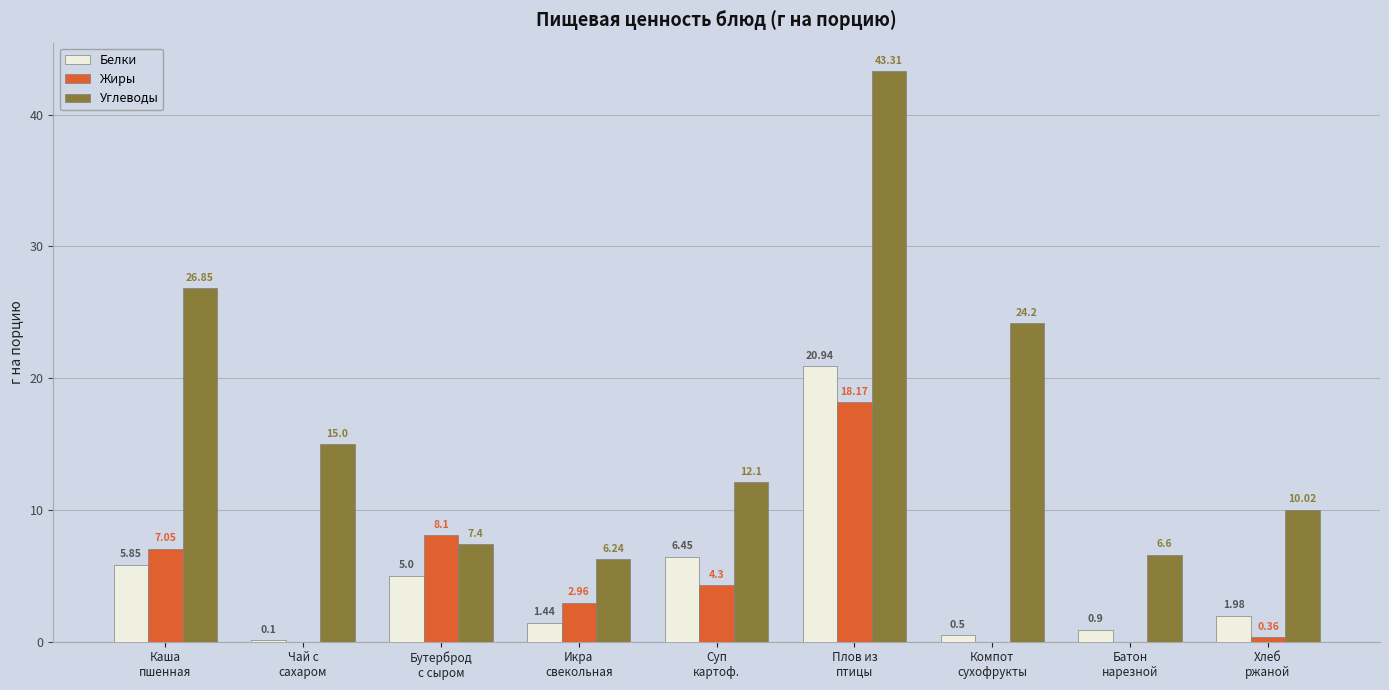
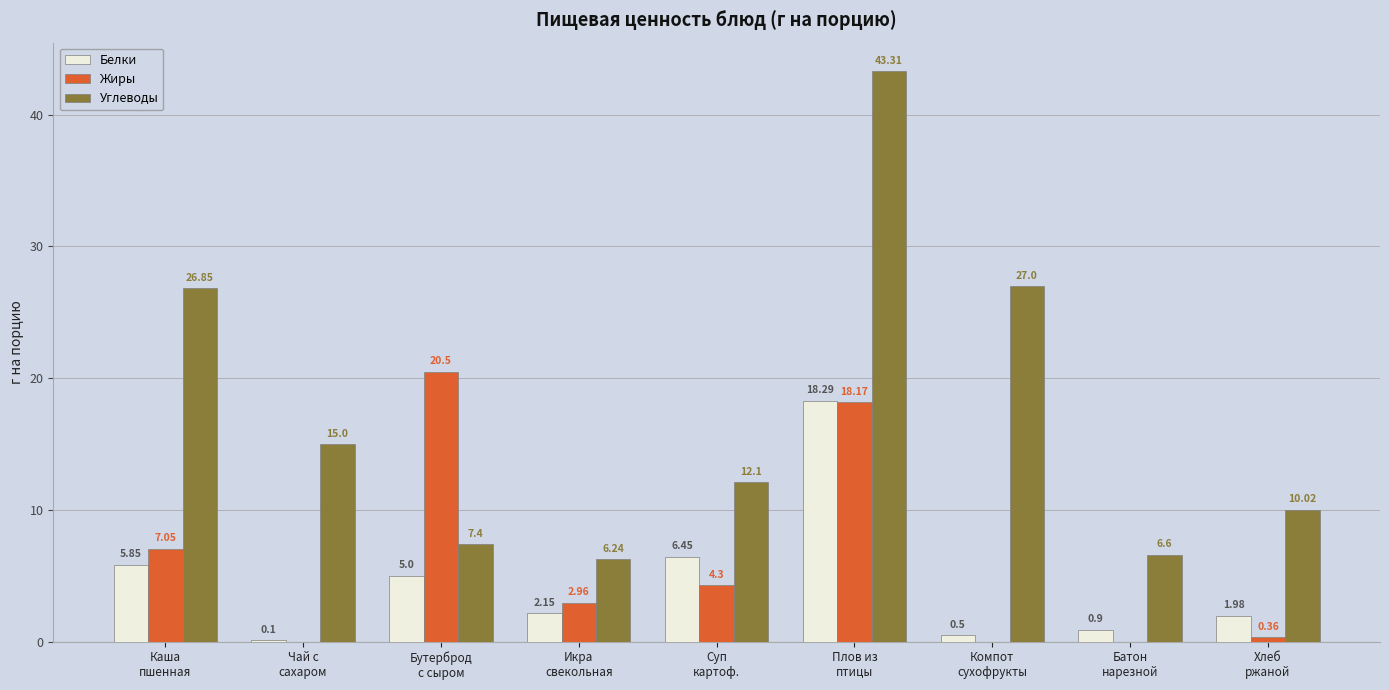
  {
    "Белки": {
      "Каша пшенная": 5.85,
      "Чай с сахаром": 0.1,
      "Бутерброд с сыром": 5.0,
-     "Икра свекольная": 1.44,
+     "Икра свекольная": 2.15,
      "Суп картоф.": 6.45,
-     "Плов из птицы": 20.94,
+     "Плов из птицы": 18.29,
      "Компот сухофрукты": 0.5,
      "Батон нарезной": 0.9,
      "Хлеб ржаной": 1.98
    },
    "Жиры": {
      "Каша пшенная": 7.05,
-     "Бутерброд с сыром": 8.1,
+     "Бутерброд с сыром": 20.5,
      "Икра свекольная": 2.96,
      "Суп картоф.": 4.3,
      "Плов из птицы": 18.17,
      "Хлеб ржаной": 0.36
    },
    "Углеводы": {
      "Каша пшенная": 26.85,
      "Чай с сахаром": 15.0,
      "Бутерброд с сыром": 7.4,
      "Икра свекольная": 6.24,
      "Суп картоф.": 12.1,
      "Плов из птицы": 43.31,
-     "Компот сухофрукты": 24.2,
+     "Компот сухофрукты": 27.0,
      "Батон нарезной": 6.6,
      "Хлеб ржаной": 10.02
    }
  }
